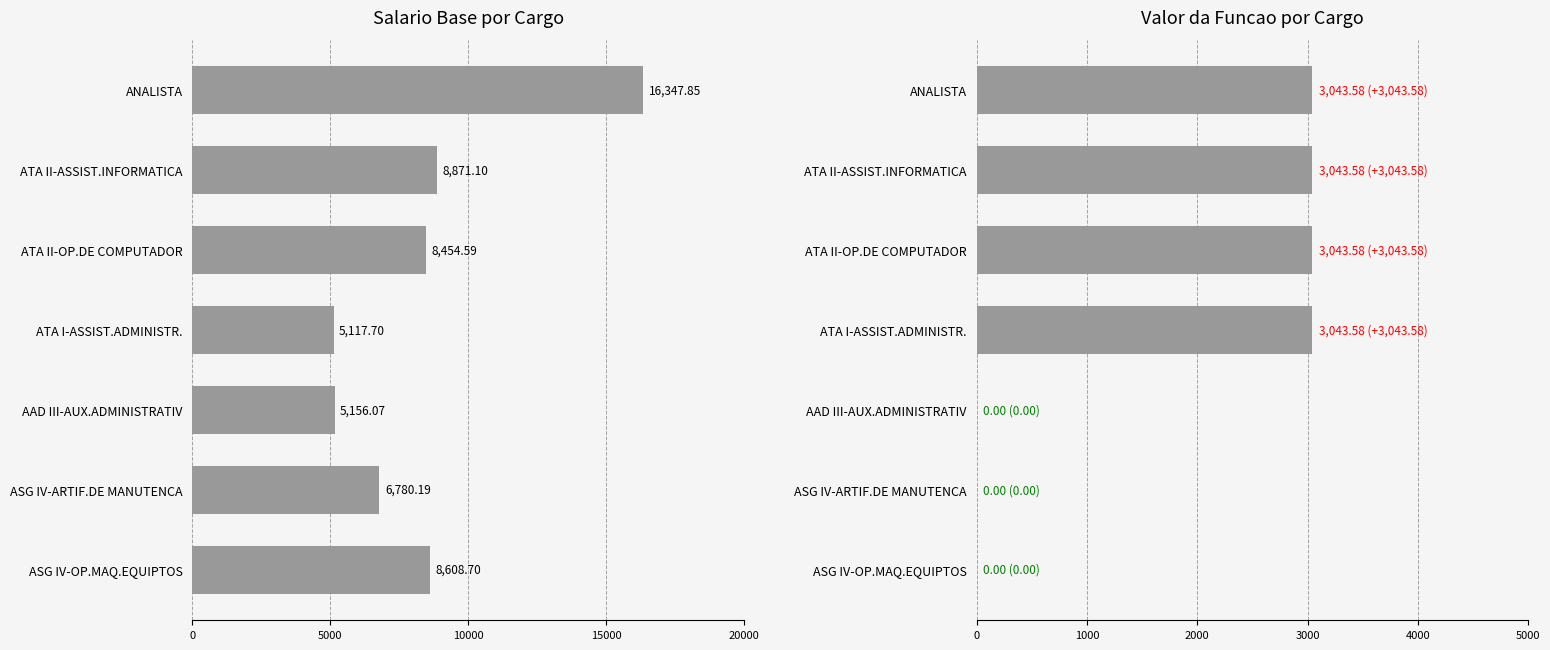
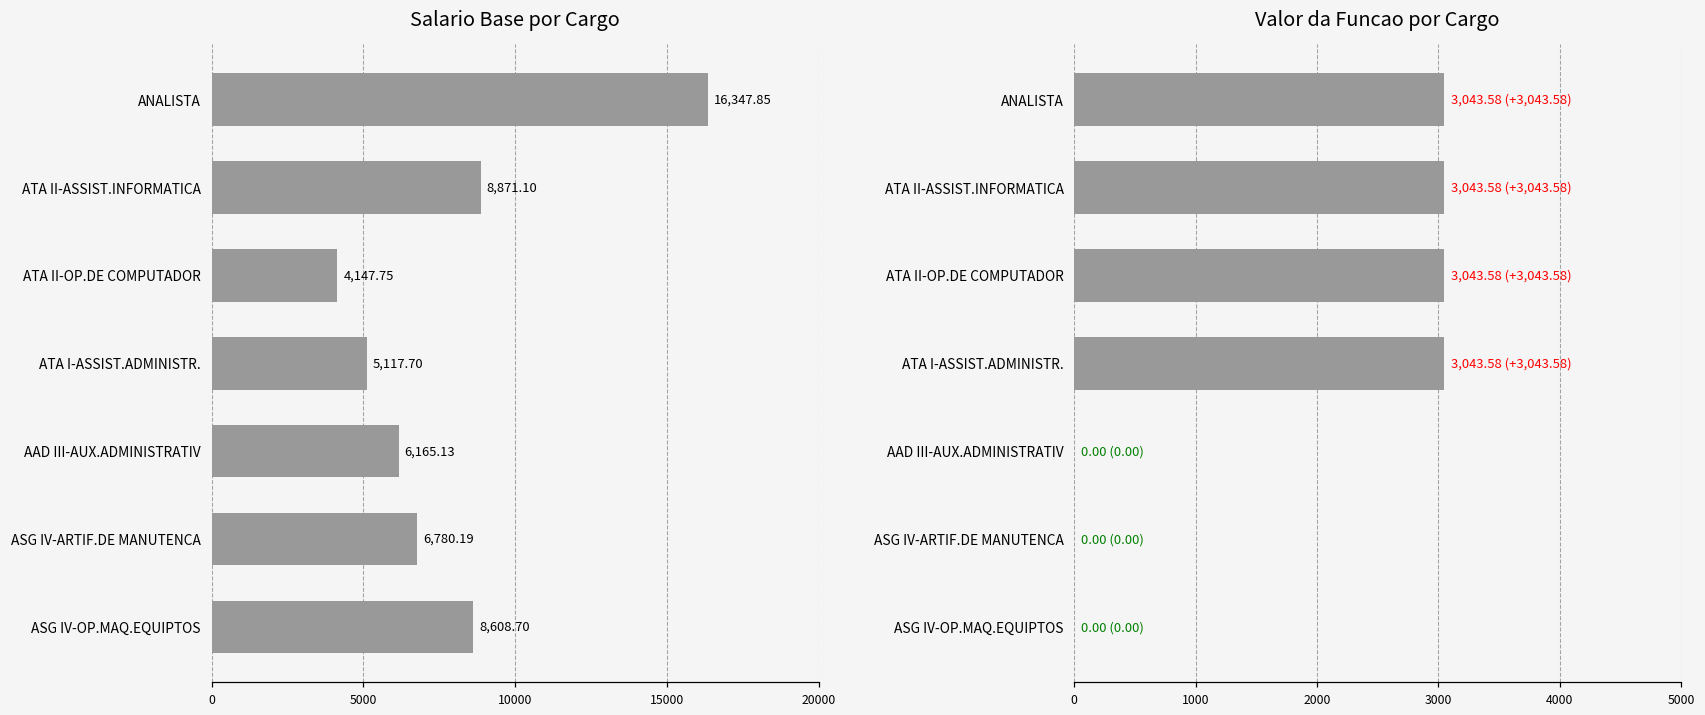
  {
    "Salario Base por Cargo": {
      "ANALISTA": "16,347.85",
      "ATA II-ASSIST.INFORMATICA": "8,871.10",
-     "ATA II-OP.DE COMPUTADOR": "8,454.59",
+     "ATA II-OP.DE COMPUTADOR": "4,147.75",
      "ATA I-ASSIST.ADMINISTR.": "5,117.70",
-     "AAD III-AUX.ADMINISTRATIV": "5,156.07",
+     "AAD III-AUX.ADMINISTRATIV": "6,165.13",
      "ASG IV-ARTIF.DE MANUTENCA": "6,780.19",
      "ASG IV-OP.MAQ.EQUIPTOS": "8,608.70"
    },
    "Valor da Funcao por Cargo": {
      "ANALISTA": "3,043.58",
      "ATA II-ASSIST.INFORMATICA": "3,043.58",
      "ATA II-OP.DE COMPUTADOR": "3,043.58",
      "ATA I-ASSIST.ADMINISTR.": "3,043.58",
      "AAD III-AUX.ADMINISTRATIV": "0.00",
      "ASG IV-ARTIF.DE MANUTENCA": "0.00",
      "ASG IV-OP.MAQ.EQUIPTOS": "0.00"
    }
  }
